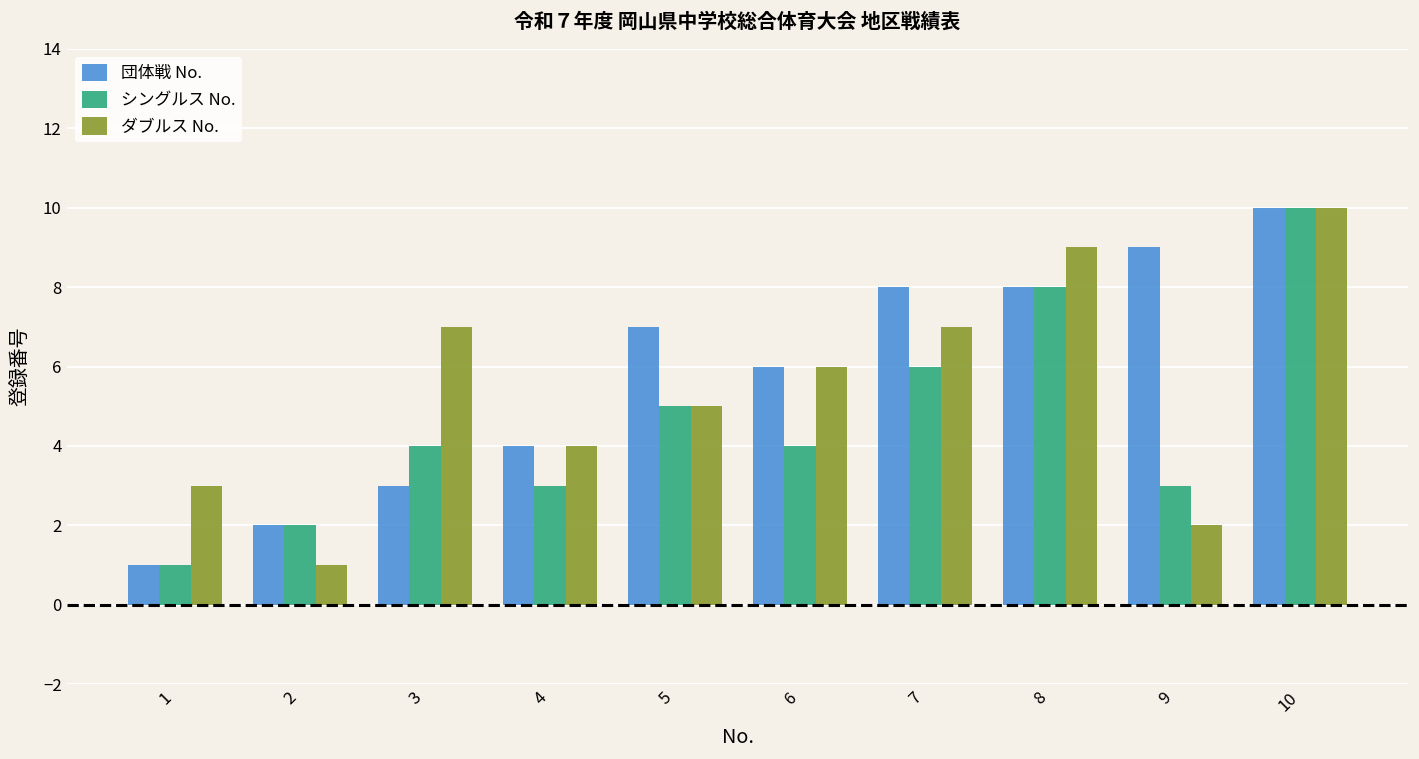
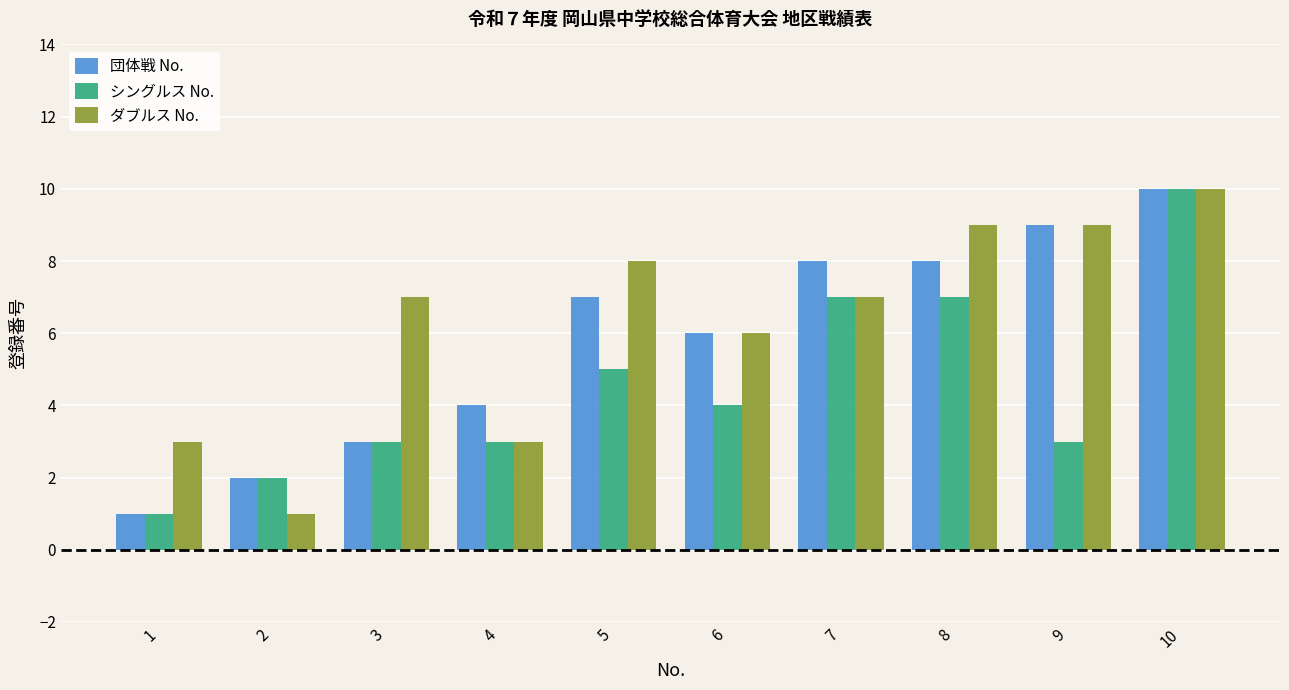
  {
    "団体戦 No.": {
      "1": 1,
      "2": 2,
      "3": 3,
      "4": 4,
      "5": 7,
      "6": 6,
      "7": 8,
      "8": 8,
      "9": 9,
      "10": 10
    },
    "シングルス No.": {
      "1": 1,
      "2": 2,
-     "3": 4,
+     "3": 3,
      "4": 3,
      "5": 5,
      "6": 4,
-     "7": 6,
-     "8": 8,
+     "7": 7,
+     "8": 7,
      "9": 3,
      "10": 10
    },
    "ダブルス No.": {
      "1": 3,
      "2": 1,
      "3": 7,
-     "4": 4,
-     "5": 5,
+     "4": 3,
+     "5": 8,
      "6": 6,
      "7": 7,
      "8": 9,
-     "9": 2,
+     "9": 9,
      "10": 10
    }
  }
